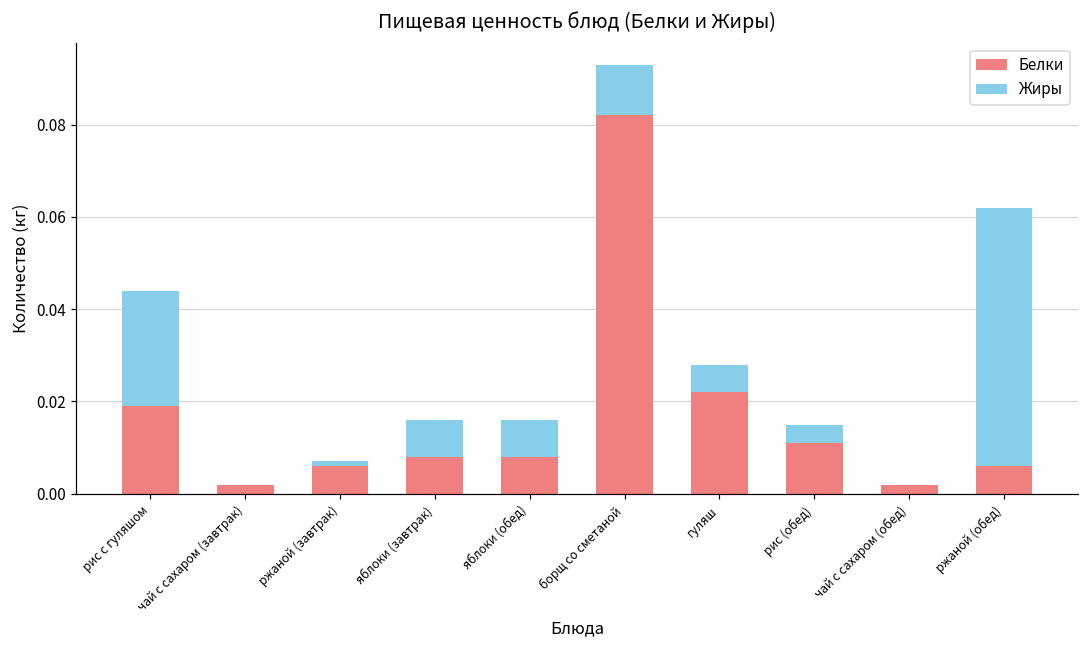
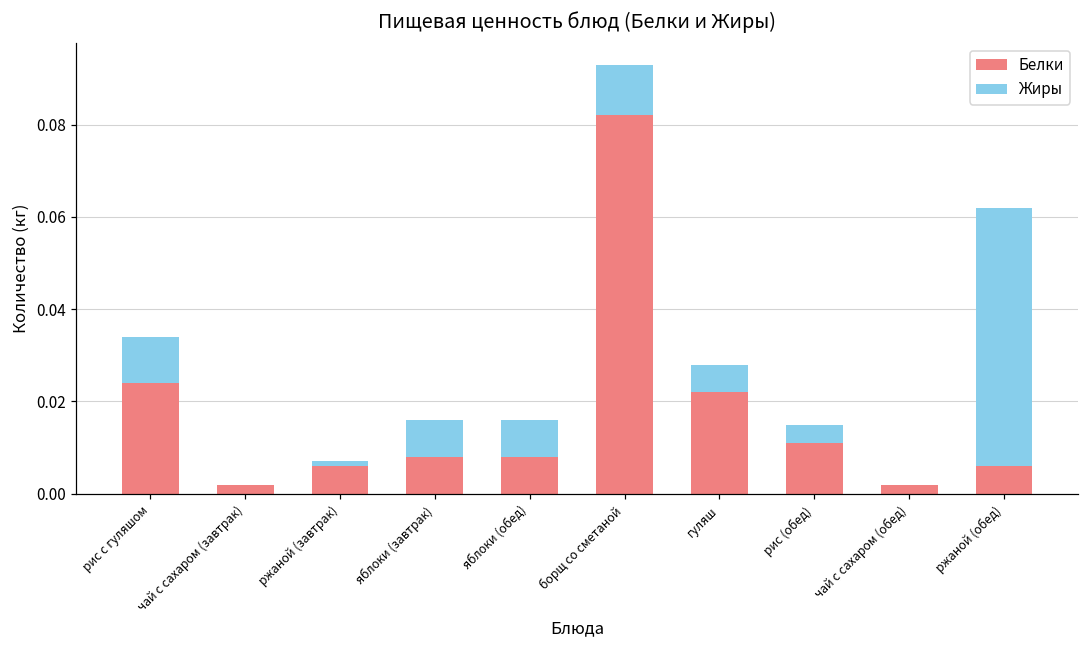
  {
    "Белки": {
-     "рис с гуляшом": 0.019,
+     "рис с гуляшом": 0.024,
      "чай с сахаром (завтрак)": 0.002,
      "ржаной (завтрак)": 0.006,
      "яблоки (завтрак)": 0.008,
      "яблоки (обед)": 0.008,
      "борщ со сметаной": 0.082,
      "гуляш": 0.022,
      "рис (обед)": 0.011,
      "чай с сахаром (обед)": 0.002,
      "ржаной (обед)": 0.006
    },
    "Жиры": {
-     "рис с гуляшом": 0.025,
+     "рис с гуляшом": 0.010,
      "чай с сахаром (завтрак)": 0.000,
      "ржаной (завтрак)": 0.001,
      "яблоки (завтрак)": 0.008,
      "яблоки (обед)": 0.008,
      "борщ со сметаной": 0.011,
      "гуляш": 0.006,
      "рис (обед)": 0.004,
      "чай с сахаром (обед)": 0.000,
      "ржаной (обед)": 0.056
    }
  }
